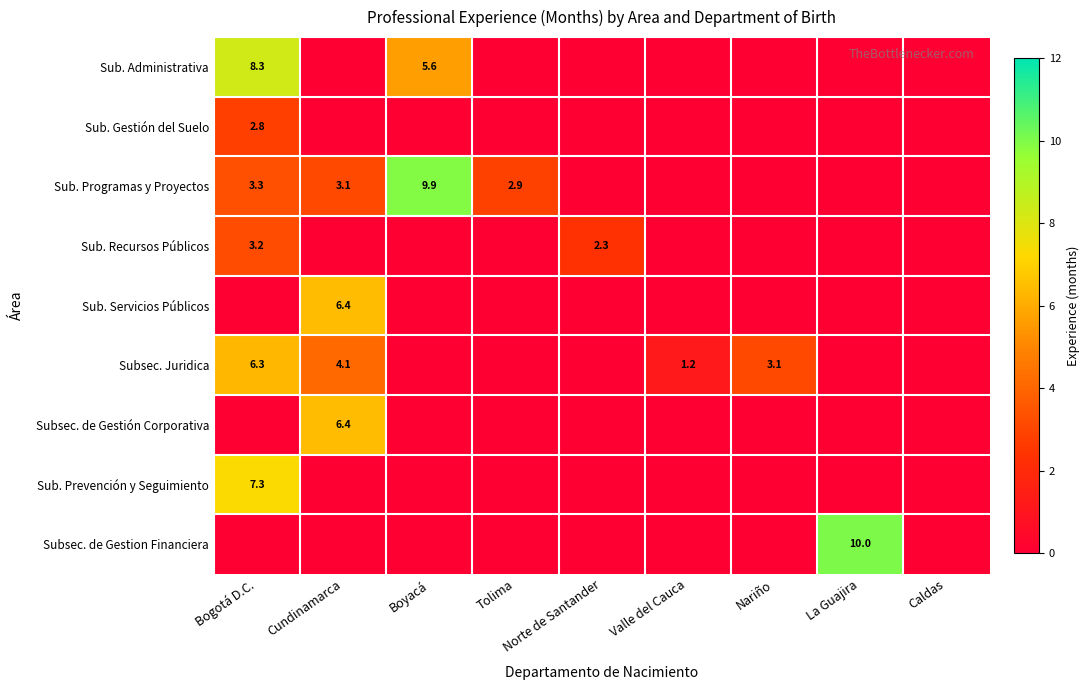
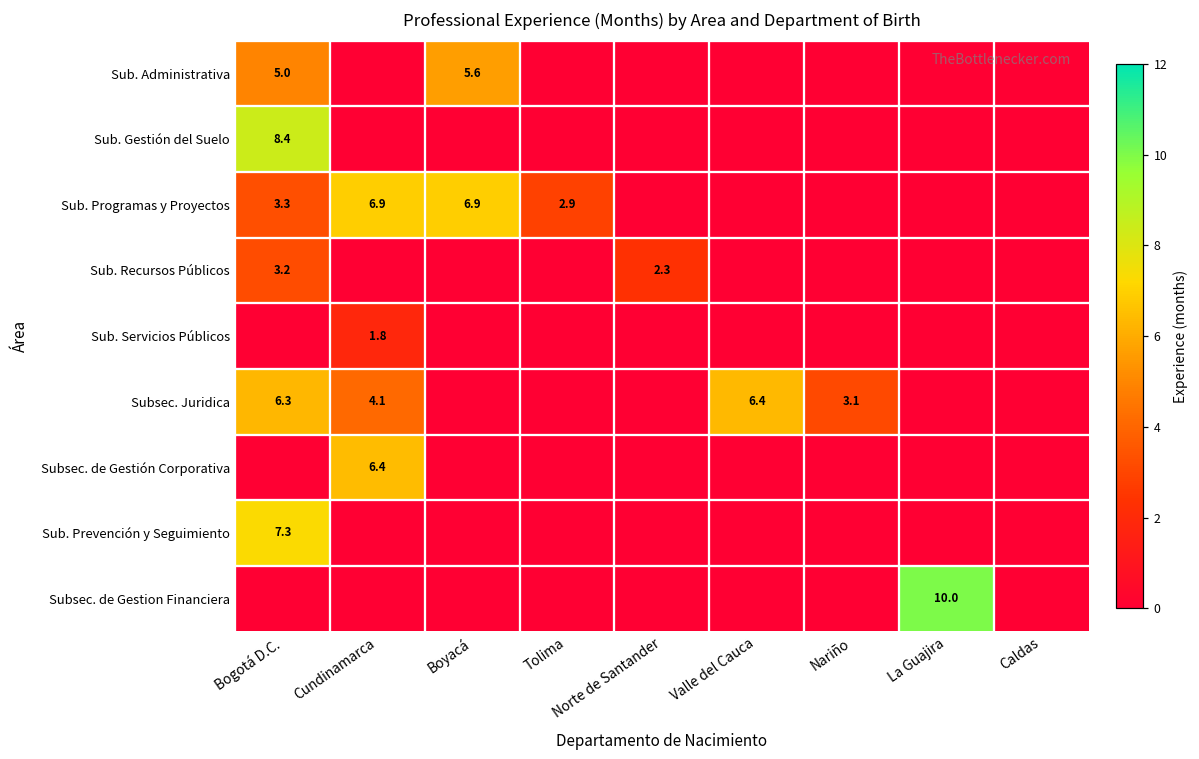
  {
    "Sub. Administrativa": {
-     "Bogotá D.C.": 8.3,
+     "Bogotá D.C.": 5.0,
      "Boyacá": 5.6
    },
    "Sub. Gestión del Suelo": {
-     "Bogotá D.C.": 2.8
+     "Bogotá D.C.": 8.4
    },
    "Sub. Programas y Proyectos": {
      "Bogotá D.C.": 3.3,
-     "Cundinamarca": 3.1,
-     "Boyacá": 9.9,
+     "Cundinamarca": 6.9,
+     "Boyacá": 6.9,
      "Tolima": 2.9
    },
    "Sub. Recursos Públicos": {
      "Bogotá D.C.": 3.2,
      "Norte de Santander": 2.3
    },
    "Sub. Servicios Públicos": {
-     "Cundinamarca": 6.4
+     "Cundinamarca": 1.8
    },
    "Subsec. Juridica": {
      "Bogotá D.C.": 6.3,
      "Cundinamarca": 4.1,
-     "Valle del Cauca": 1.2,
+     "Valle del Cauca": 6.4,
      "Nariño": 3.1
    },
    "Subsec. de Gestión Corporativa": {
      "Cundinamarca": 6.4
    },
    "Sub. Prevención y Seguimiento": {
      "Bogotá D.C.": 7.3
    },
    "Subsec. de Gestion Financiera": {
      "La Guajira": 10.0
    }
  }
